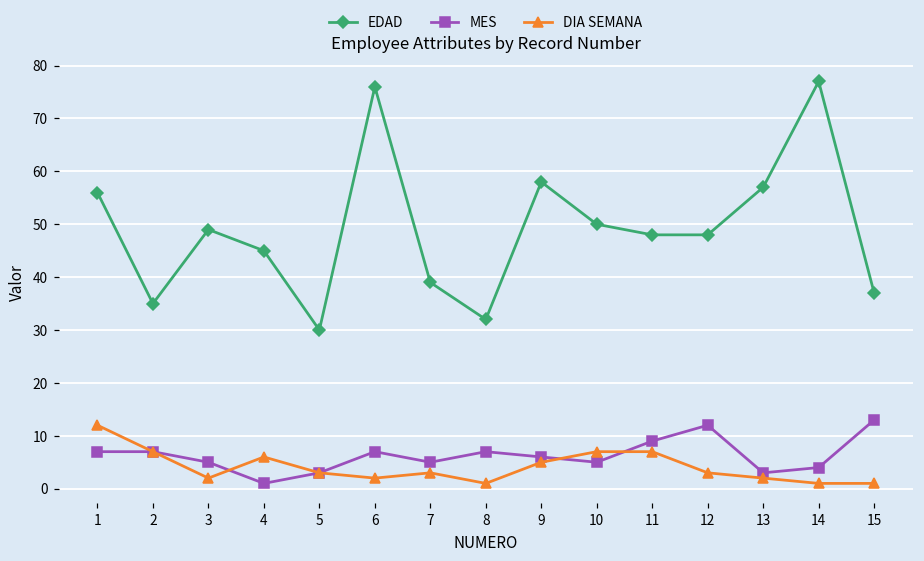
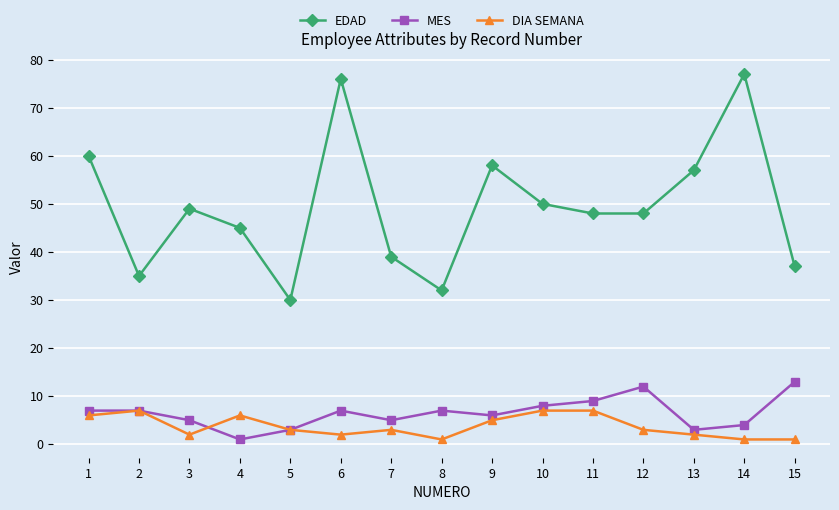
  {
    "EDAD": {
-     "1": 56,
+     "1": 60,
      "2": 35,
      "3": 49,
      "4": 45,
      "5": 30,
      "6": 76,
      "7": 39,
      "8": 32,
      "9": 58,
      "10": 50,
      "11": 48,
      "12": 48,
      "13": 57,
      "14": 77,
      "15": 37
    },
    "MES": {
      "1": 7,
      "3": 5,
      "4": 1,
      "6": 7,
      "7": 5,
      "8": 7,
      "9": 6,
-     "10": 5,
+     "10": 8,
      "11": 9,
      "12": 12,
      "13": 3,
      "14": 4,
      "15": 13
    },
    "DIA SEMANA": {
-     "1": 12,
+     "1": 6,
      "3": 2,
      "4": 6,
      "6": 2,
      "7": 3,
      "8": 1,
      "9": 5,
      "10": 7,
      "11": 7,
      "12": 3,
      "13": 2,
      "14": 1,
      "15": 1
    }
  }
